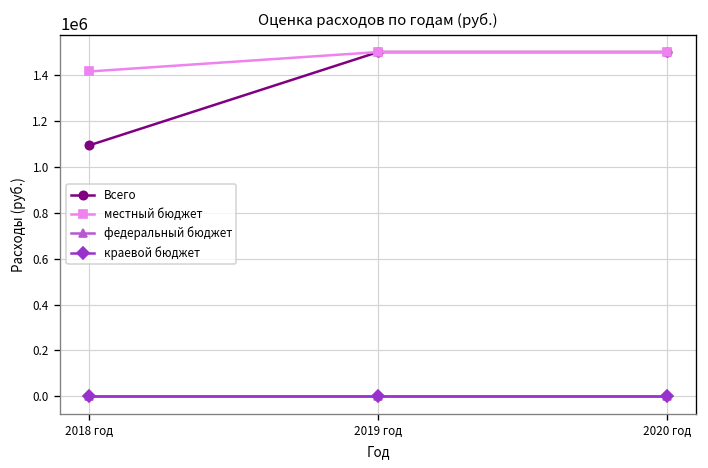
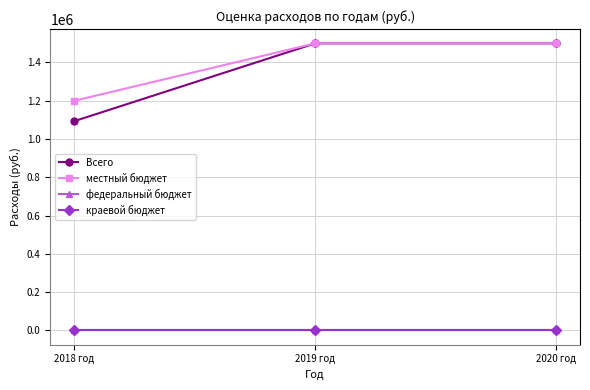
  {
    "Всего": {
      "2018 год": 1090000
    },
    "местный бюджет": {
-     "2018 год": 1420000
+     "2018 год": 1200000
    },
    "краевой бюджет": {
      "2018 год": 0,
      "2019 год": 0,
      "2020 год": 0
    }
  }
